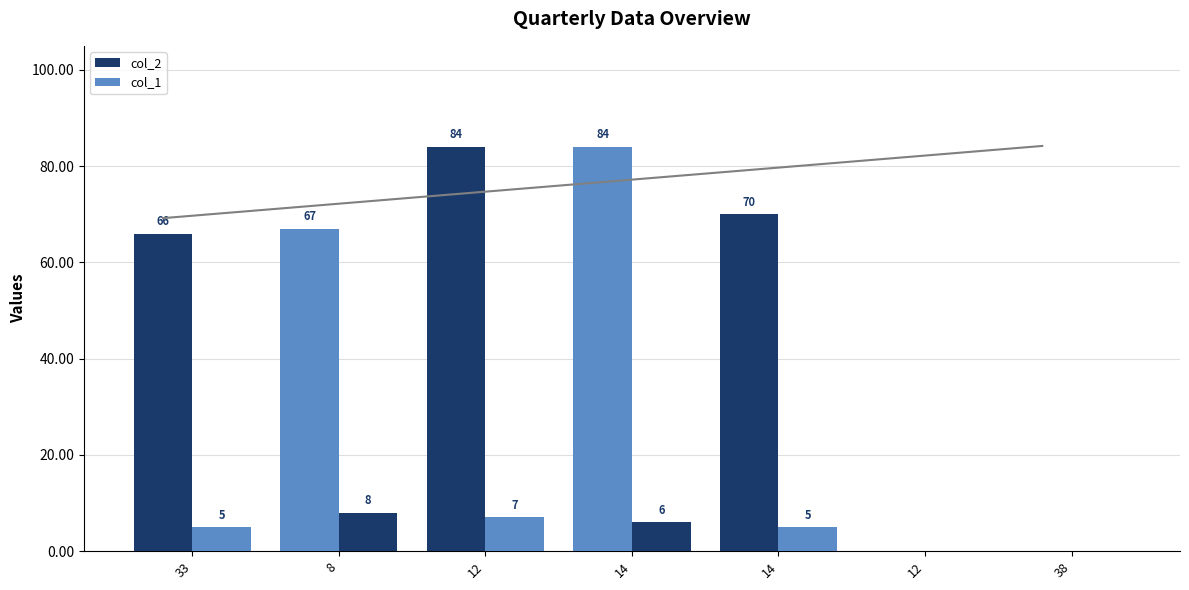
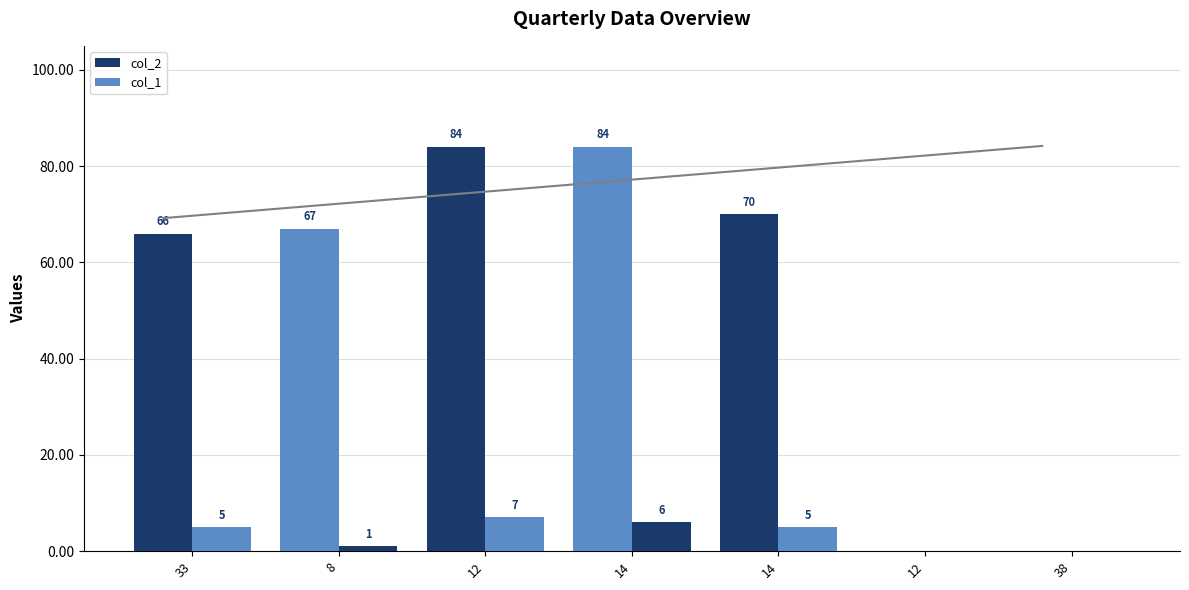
  {
    "col_2": {
      "8": 67
    },
    "col_1": {
      "33": 5,
-     "8": 8
+     "8": 1
    }
  }
